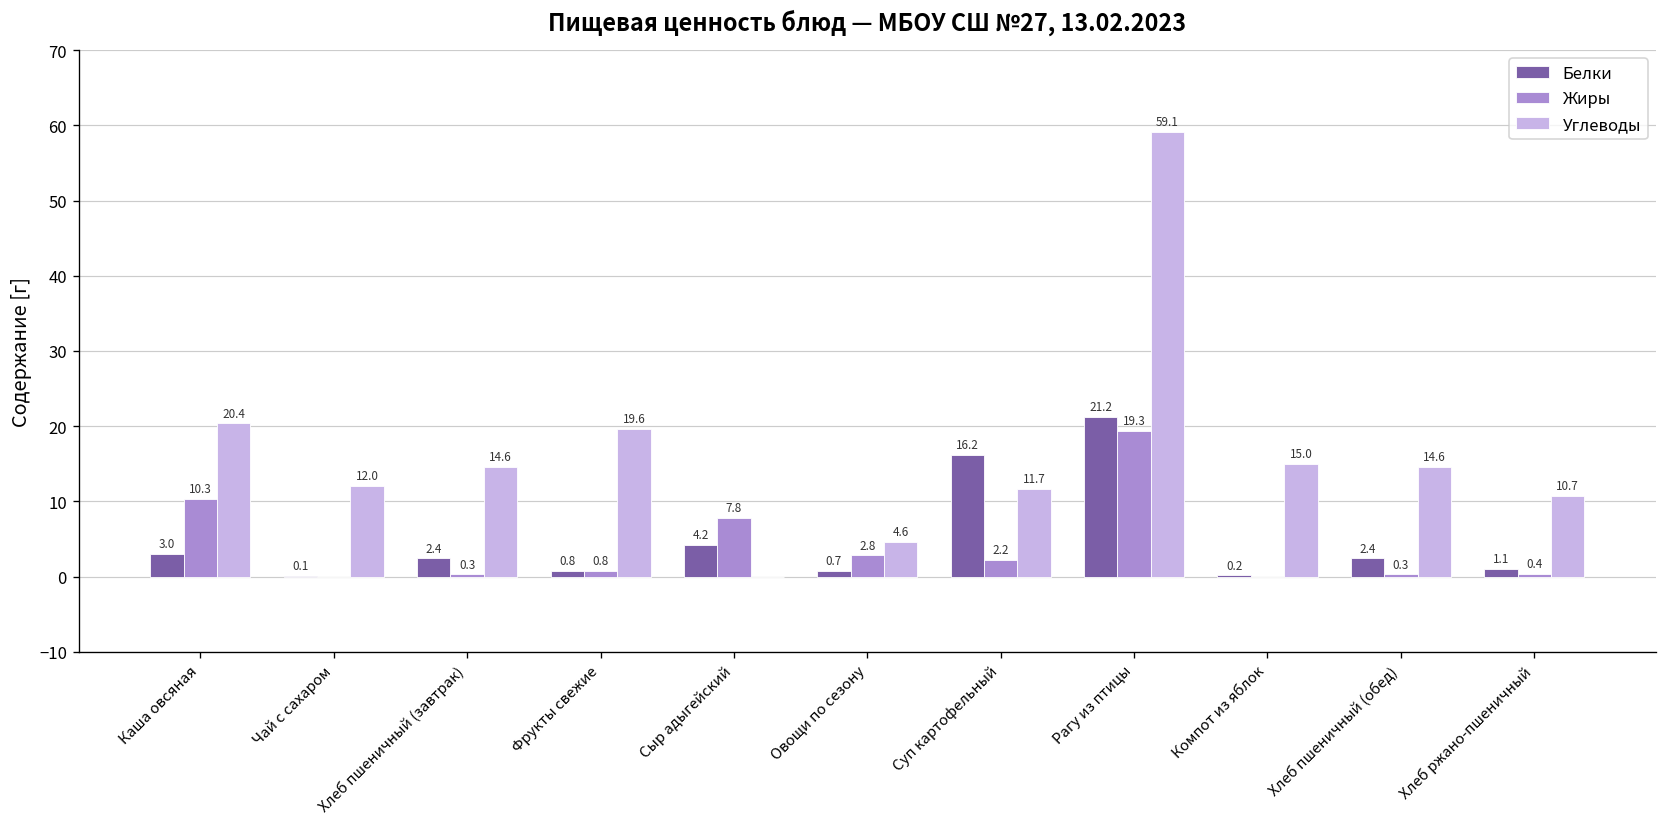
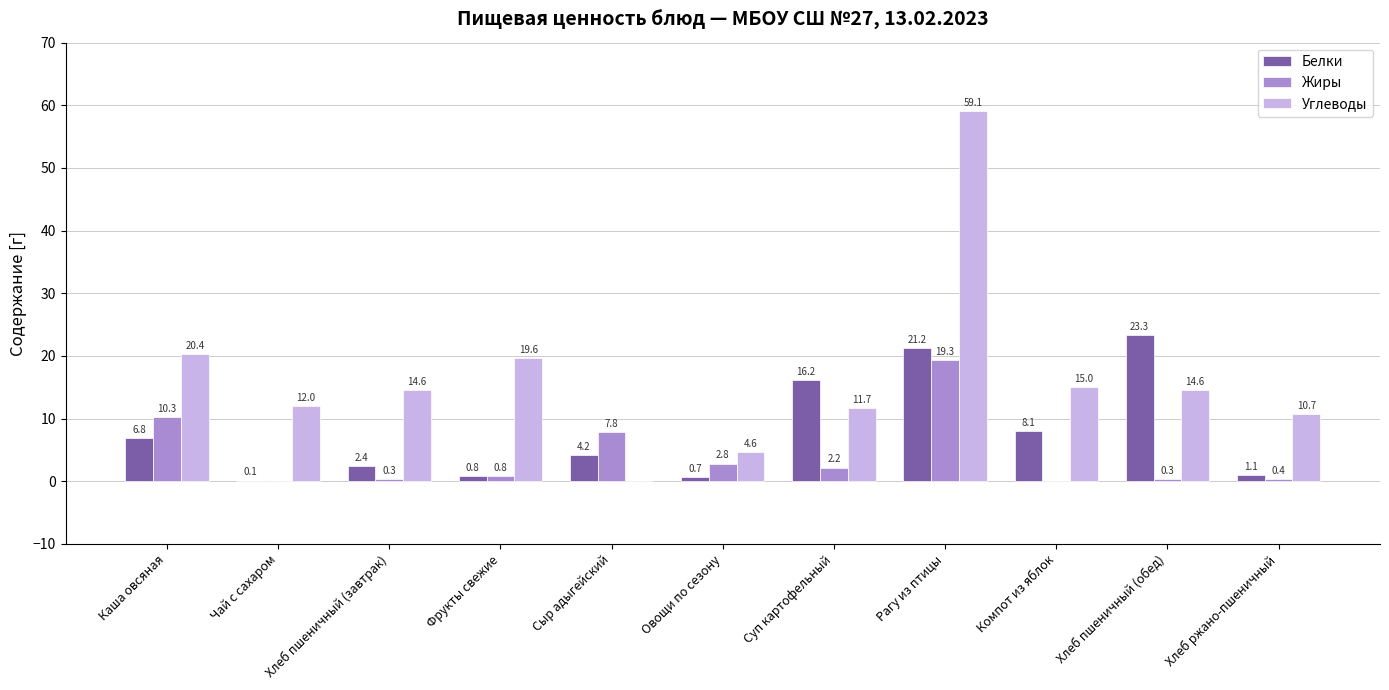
  {
    "Белки": {
-     "Каша овсяная": 3.0,
+     "Каша овсяная": 6.8,
      "Чай с сахаром": 0.1,
      "Хлеб пшеничный (завтрак)": 2.4,
      "Фрукты свежие": 0.8,
      "Сыр адыгейский": 4.2,
      "Овощи по сезону": 0.7,
      "Суп картофельный": 16.2,
      "Рагу из птицы": 21.2,
-     "Компот из яблок": 0.2,
-     "Хлеб пшеничный (обед)": 2.4,
+     "Компот из яблок": 8.1,
+     "Хлеб пшеничный (обед)": 23.3,
      "Хлеб ржано-пшеничный": 1.1
    }
  }
